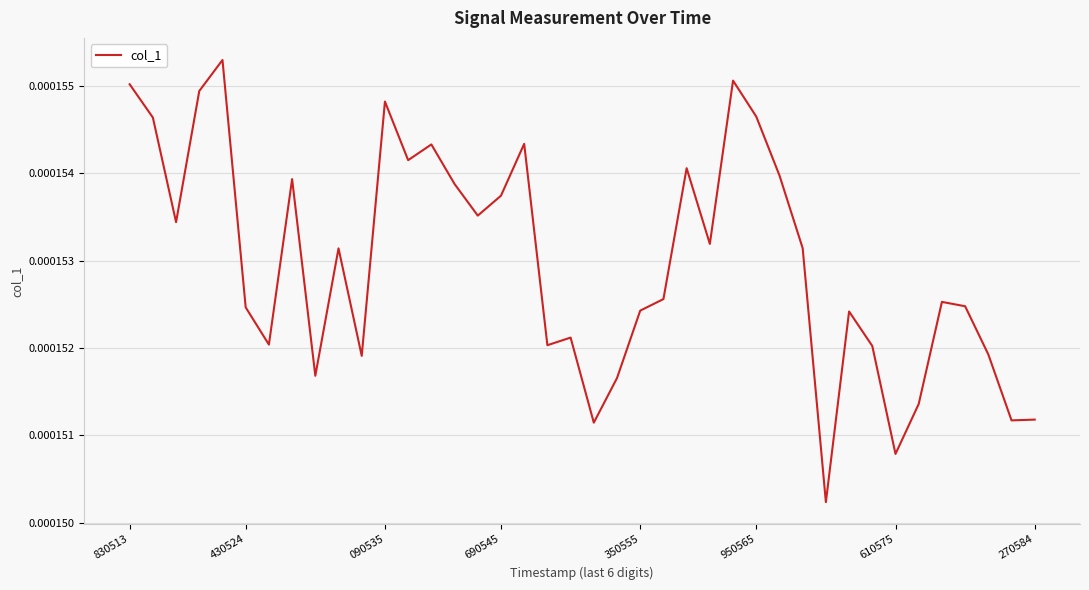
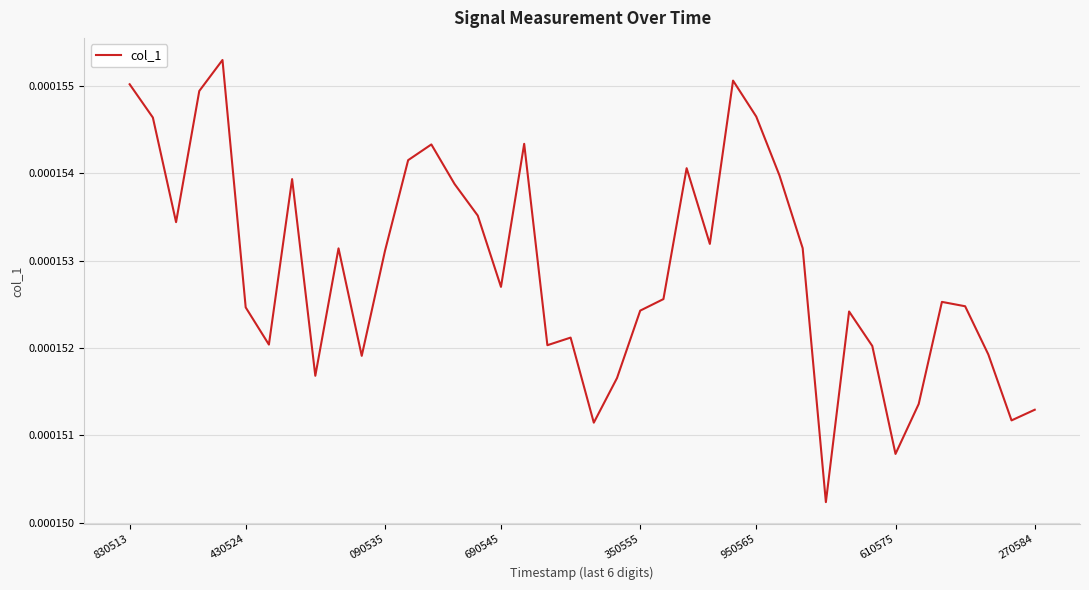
  {
    "830513": 0.0001550,
    "430524": 0.0001525,
-   "090535": 0.0001548,
-   "690545": 0.0001537,
+   "090535": 0.0001531,
+   "690545": 0.0001527,
    "350555": 0.0001524,
    "950565": 0.0001547,
    "610575": 0.0001508,
-   "270584": 0.0001512
+   "270584": 0.0001513
  }
